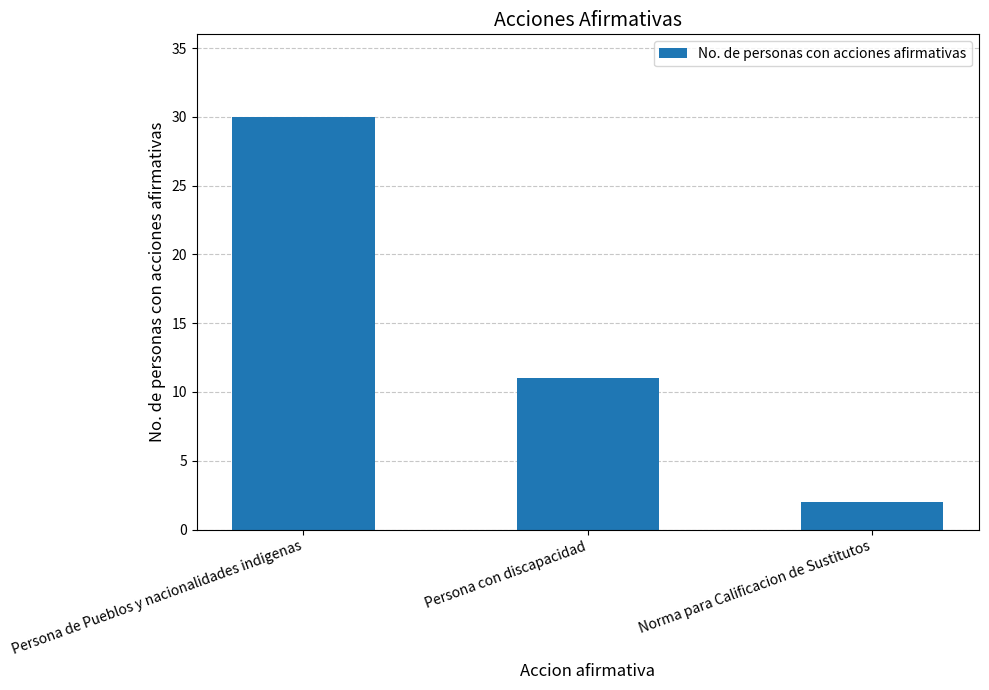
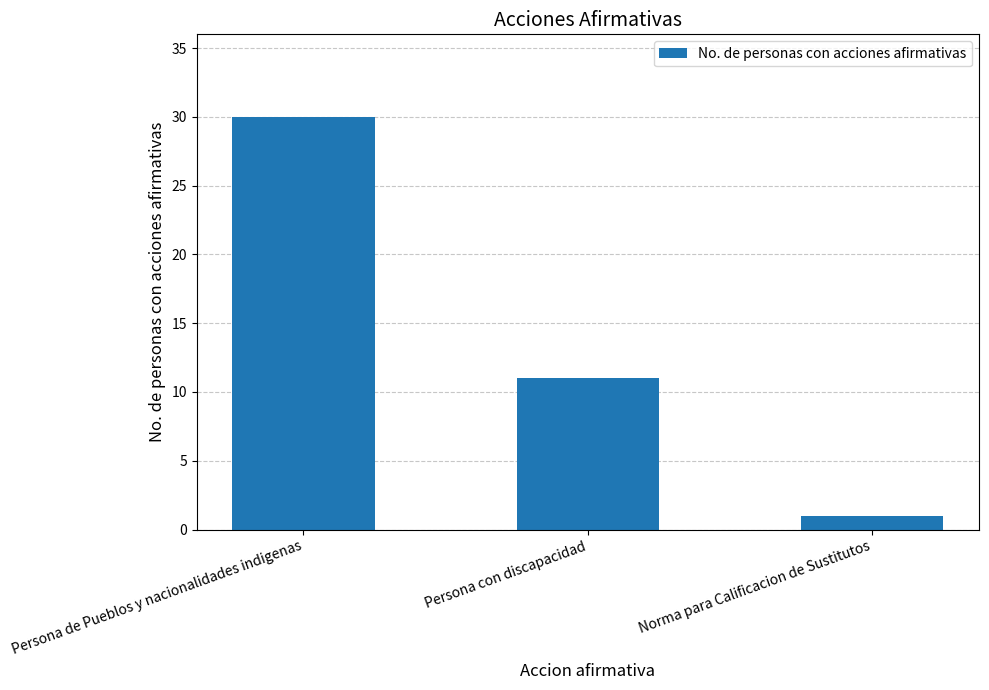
  {
    "Persona de Pueblos y nacionalidades indigenas": 30,
    "Persona con discapacidad": 11,
-   "Norma para Calificacion de Sustitutos": 2
+   "Norma para Calificacion de Sustitutos": 1
  }
